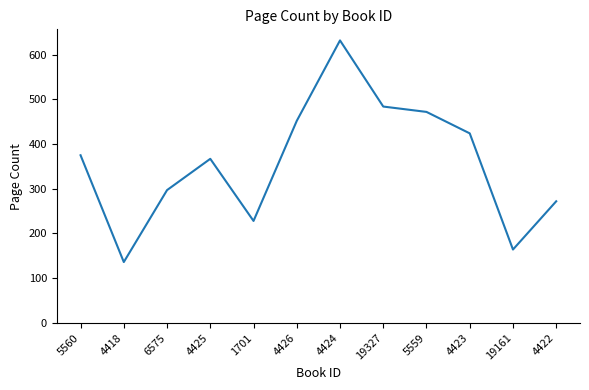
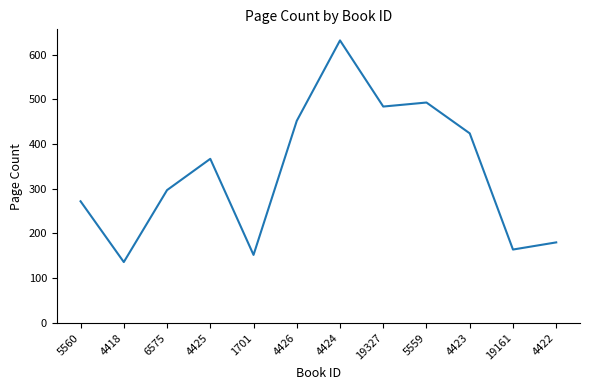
  {
-   "5560": 380,
+   "5560": 270,
    "4418": 140,
    "6575": 300,
    "4425": 370,
-   "1701": 230,
+   "1701": 150,
    "4426": 450,
    "4424": 630,
    "19327": 480,
-   "5559": 470,
+   "5559": 490,
    "4423": 420,
    "19161": 160,
-   "4422": 270
+   "4422": 180
  }
